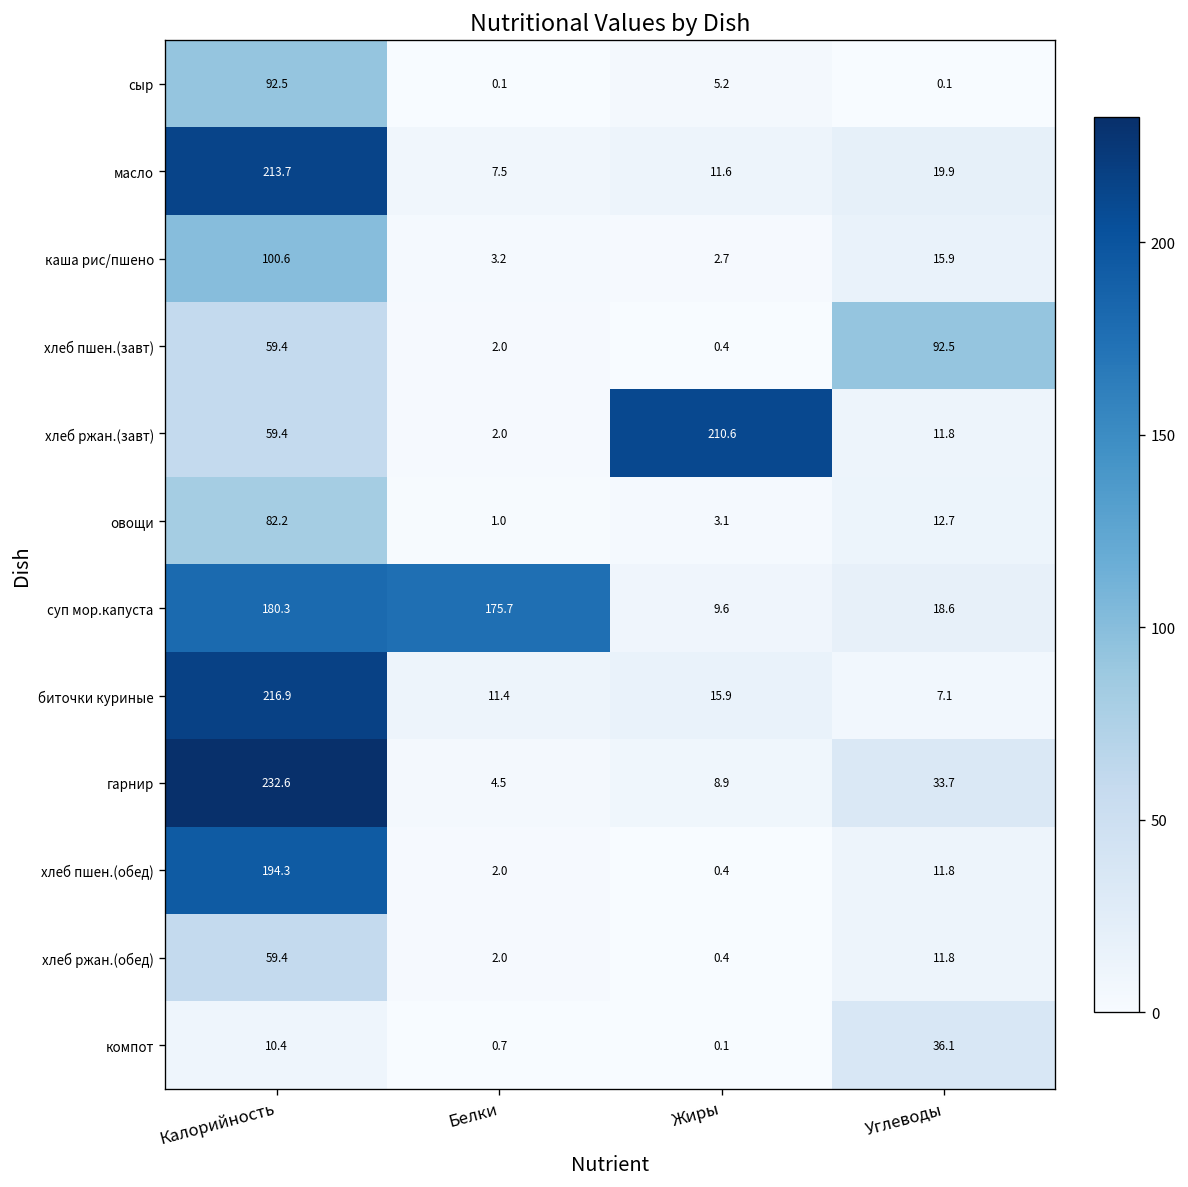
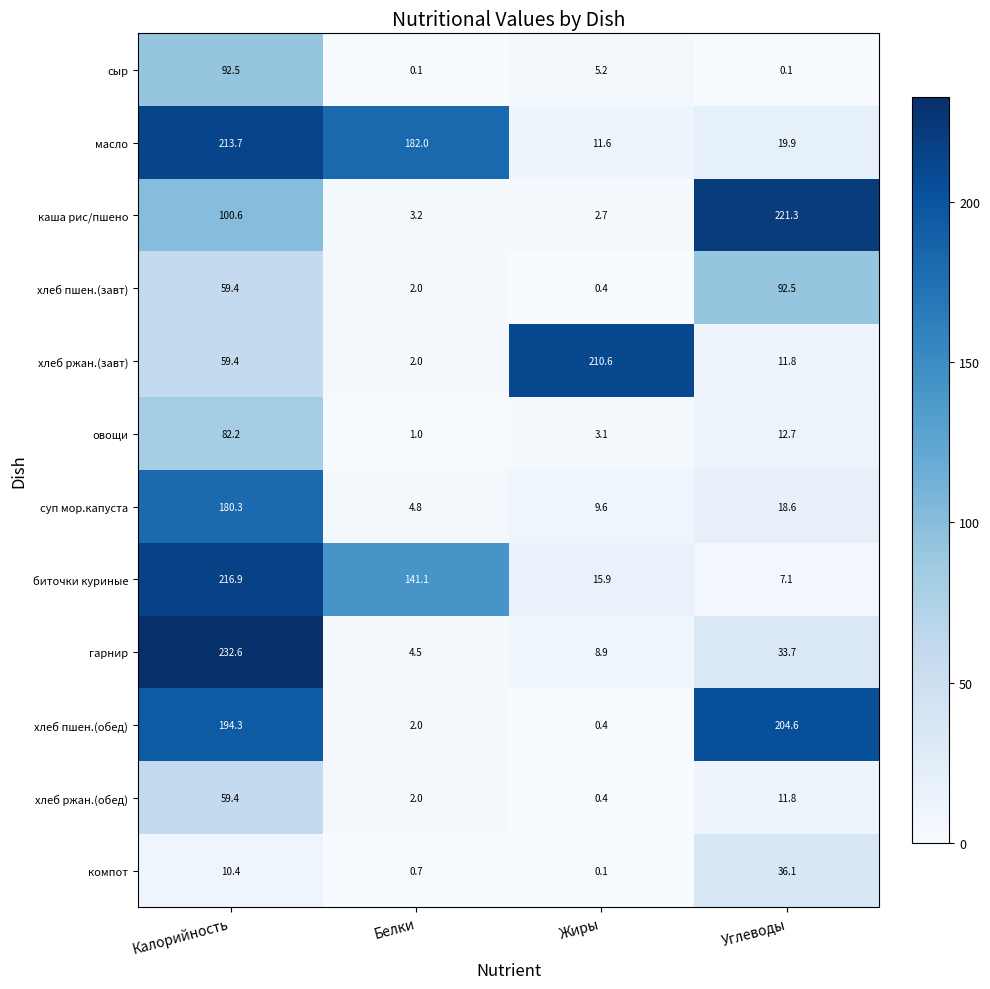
  {
    "сыр": {
      "Калорийность": 92.5,
      "Белки": 0.1,
      "Жиры": 5.2,
      "Углеводы": 0.1
    },
    "масло": {
      "Калорийность": 213.7,
-     "Белки": 7.5,
+     "Белки": 182.0,
      "Жиры": 11.6,
      "Углеводы": 19.9
    },
    "каша рис/пшено": {
      "Калорийность": 100.6,
      "Белки": 3.2,
      "Жиры": 2.7,
-     "Углеводы": 15.9
+     "Углеводы": 221.3
    },
    "хлеб пшен.(завт)": {
      "Калорийность": 59.4,
      "Белки": 2.0,
      "Жиры": 0.4,
      "Углеводы": 92.5
    },
    "хлеб ржан.(завт)": {
      "Калорийность": 59.4,
      "Белки": 2.0,
      "Жиры": 210.6,
      "Углеводы": 11.8
    },
    "овощи": {
      "Калорийность": 82.2,
      "Белки": 1.0,
      "Жиры": 3.1,
      "Углеводы": 12.7
    },
    "суп мор.капуста": {
      "Калорийность": 180.3,
-     "Белки": 175.7,
+     "Белки": 4.8,
      "Жиры": 9.6,
      "Углеводы": 18.6
    },
    "биточки куриные": {
      "Калорийность": 216.9,
-     "Белки": 11.4,
+     "Белки": 141.1,
      "Жиры": 15.9,
      "Углеводы": 7.1
    },
    "гарнир": {
      "Калорийность": 232.6,
      "Белки": 4.5,
      "Жиры": 8.9,
      "Углеводы": 33.7
    },
    "хлеб пшен.(обед)": {
      "Калорийность": 194.3,
      "Белки": 2.0,
      "Жиры": 0.4,
-     "Углеводы": 11.8
+     "Углеводы": 204.6
    },
    "хлеб ржан.(обед)": {
      "Калорийность": 59.4,
      "Белки": 2.0,
      "Жиры": 0.4,
      "Углеводы": 11.8
    },
    "компот": {
      "Калорийность": 10.4,
      "Белки": 0.7,
      "Жиры": 0.1,
      "Углеводы": 36.1
    }
  }
